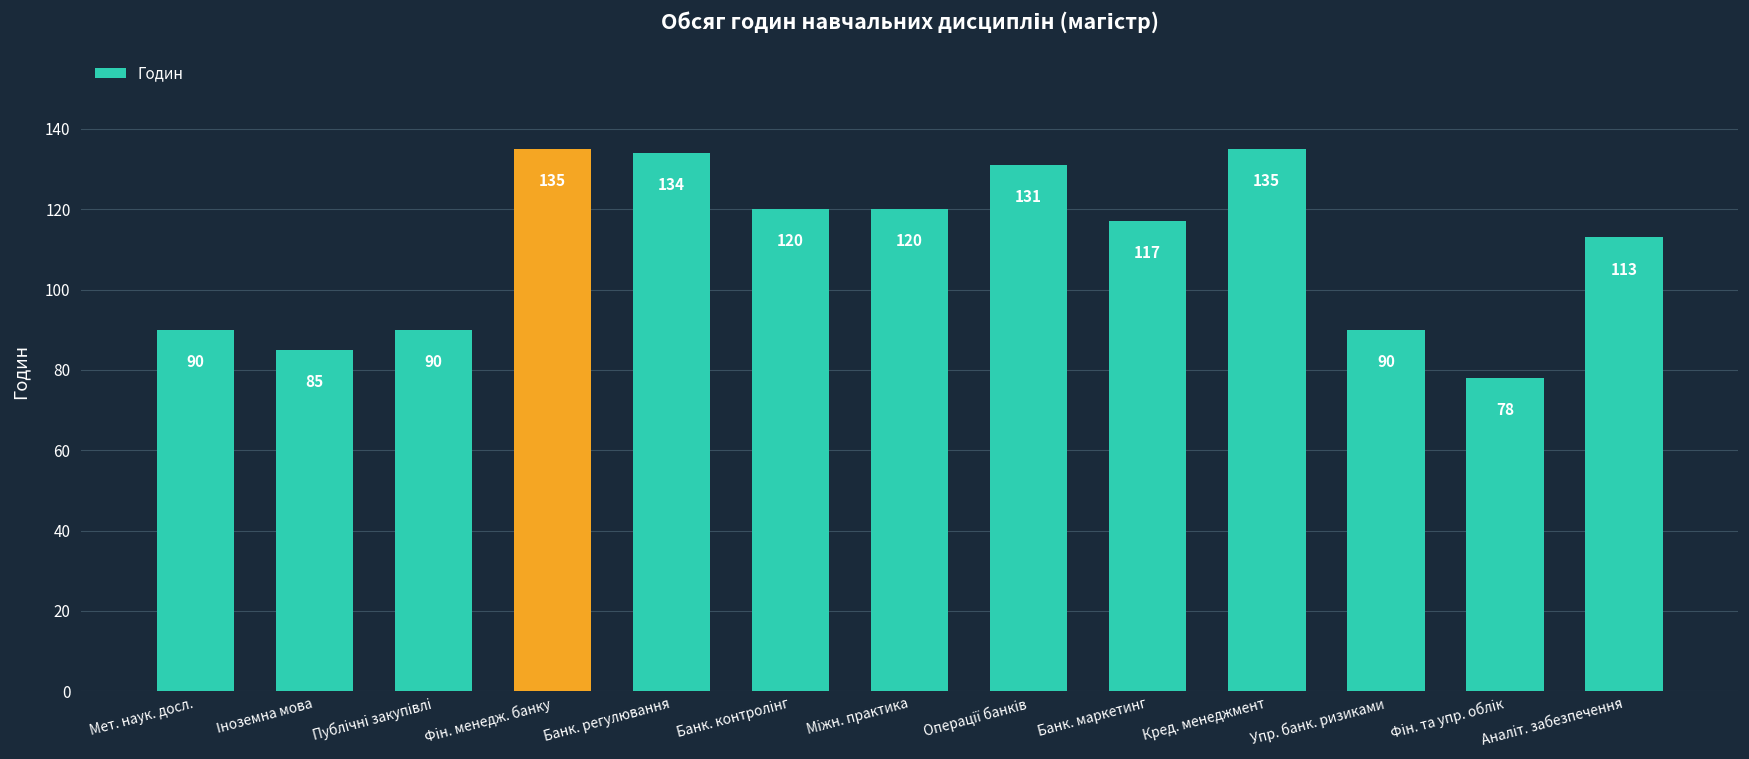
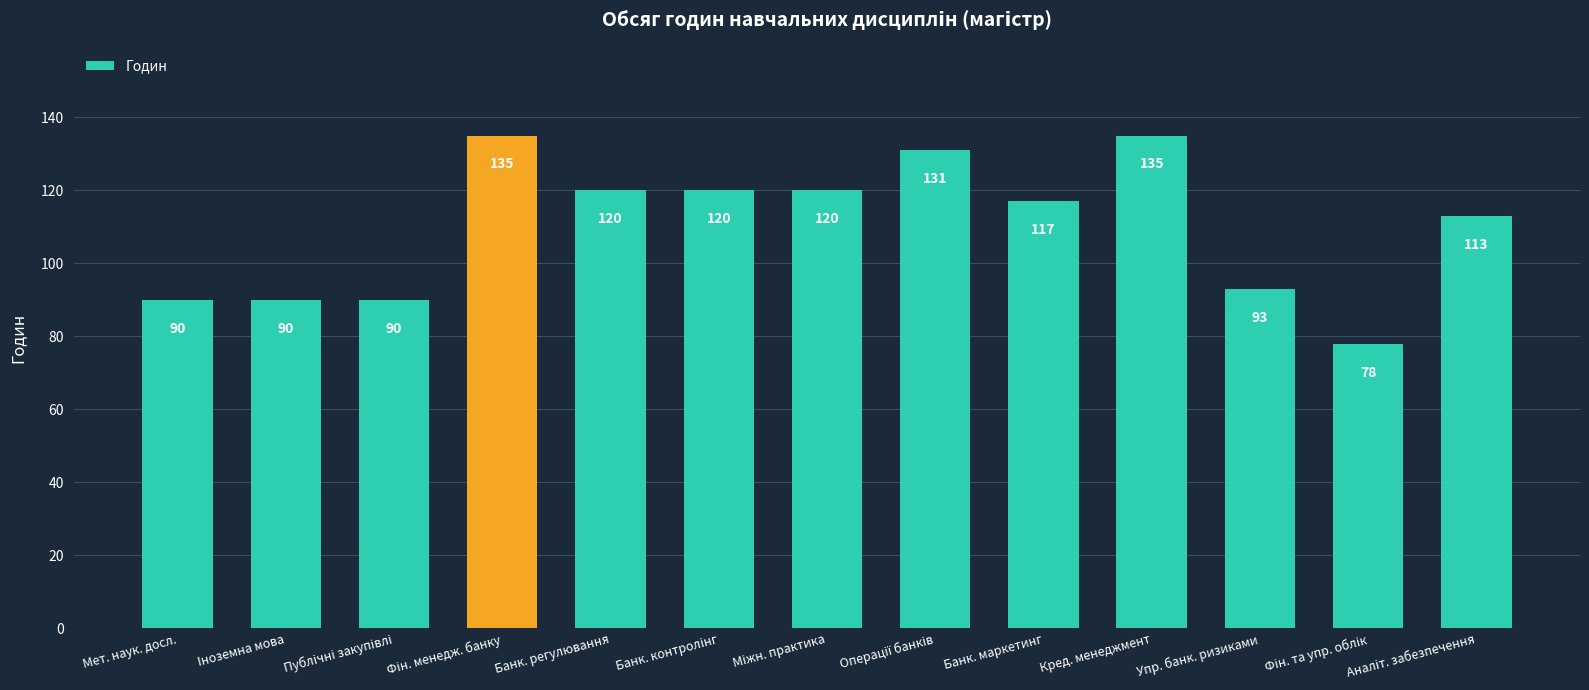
  {
    "Мет. наук. досл.": 90,
-   "Іноземна мова": 85,
+   "Іноземна мова": 90,
    "Публічні закупівлі": 90,
    "Фін. менедж. банку": 135,
-   "Банк. регулювання": 134,
+   "Банк. регулювання": 120,
    "Банк. контролінг": 120,
    "Міжн. практика": 120,
    "Операції банків": 131,
    "Банк. маркетинг": 117,
    "Кред. менеджмент": 135,
-   "Упр. банк. ризиками": 90,
+   "Упр. банк. ризиками": 93,
    "Фін. та упр. облік": 78,
    "Аналіт. забезпечення": 113
  }
